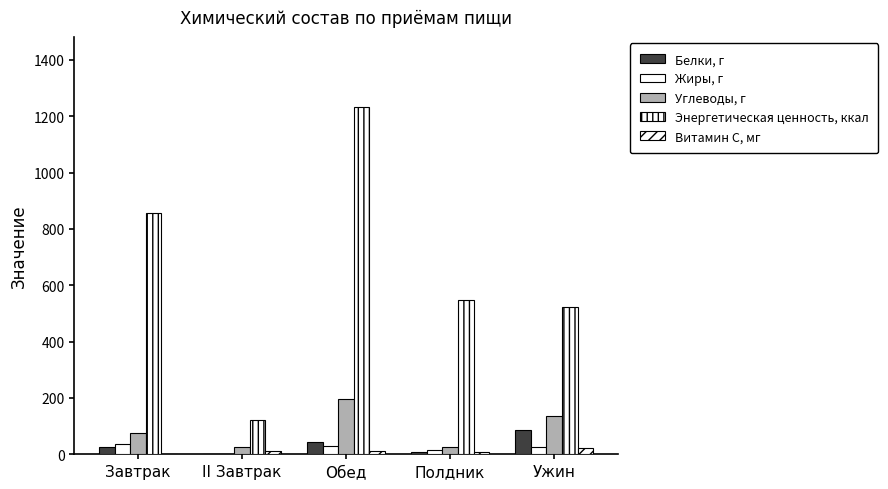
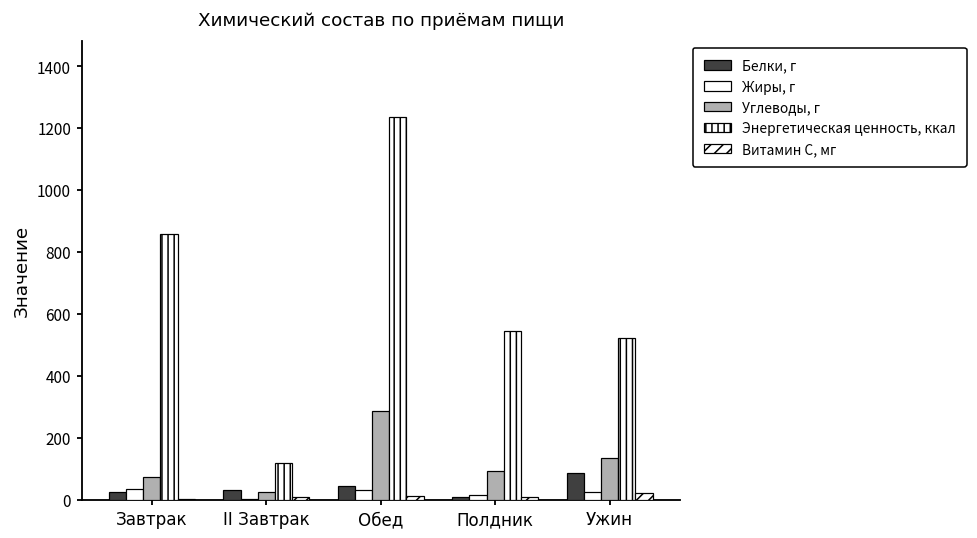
  {
    "Белки, г": {
      "Завтрак": 20,
-     "II Завтрак": 0,
+     "II Завтрак": 30,
      "Обед": 40,
      "Полдник": 10,
      "Ужин": 90
    },
    "Углеводы, г": {
      "Завтрак": 70,
      "II Завтрак": 30,
-     "Обед": 200,
-     "Полдник": 30,
+     "Обед": 290,
+     "Полдник": 90,
      "Ужин": 140
    }
  }
